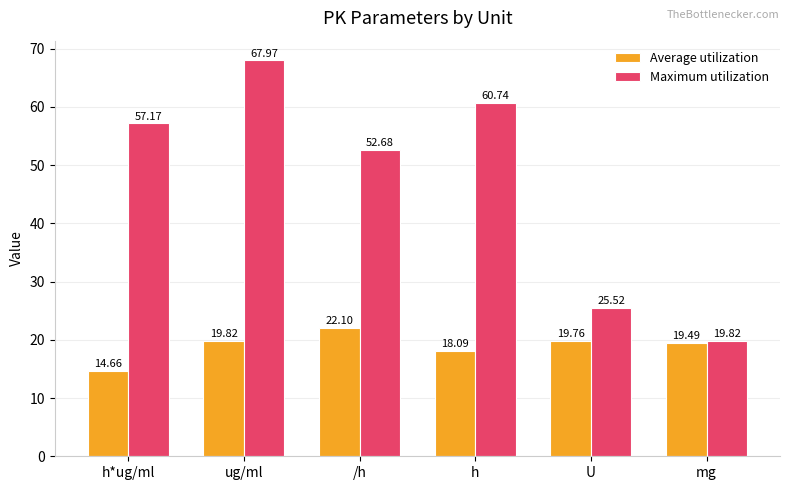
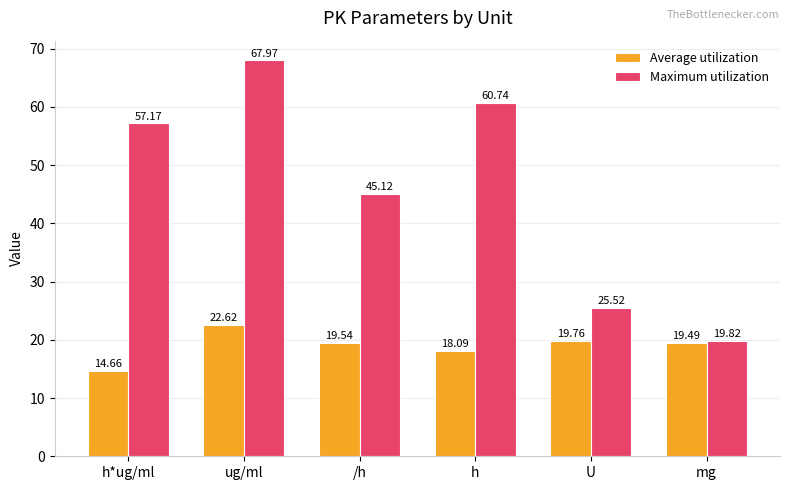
  {
    "Average utilization": {
      "h*ug/ml": 14.66,
-     "ug/ml": 19.82,
-     "/h": 22.10,
+     "ug/ml": 22.62,
+     "/h": 19.54,
      "h": 18.09,
      "U": 19.76,
      "mg": 19.49
    },
    "Maximum utilization": {
      "h*ug/ml": 57.17,
      "ug/ml": 67.97,
-     "/h": 52.68,
+     "/h": 45.12,
      "h": 60.74,
      "U": 25.52,
      "mg": 19.82
    }
  }
